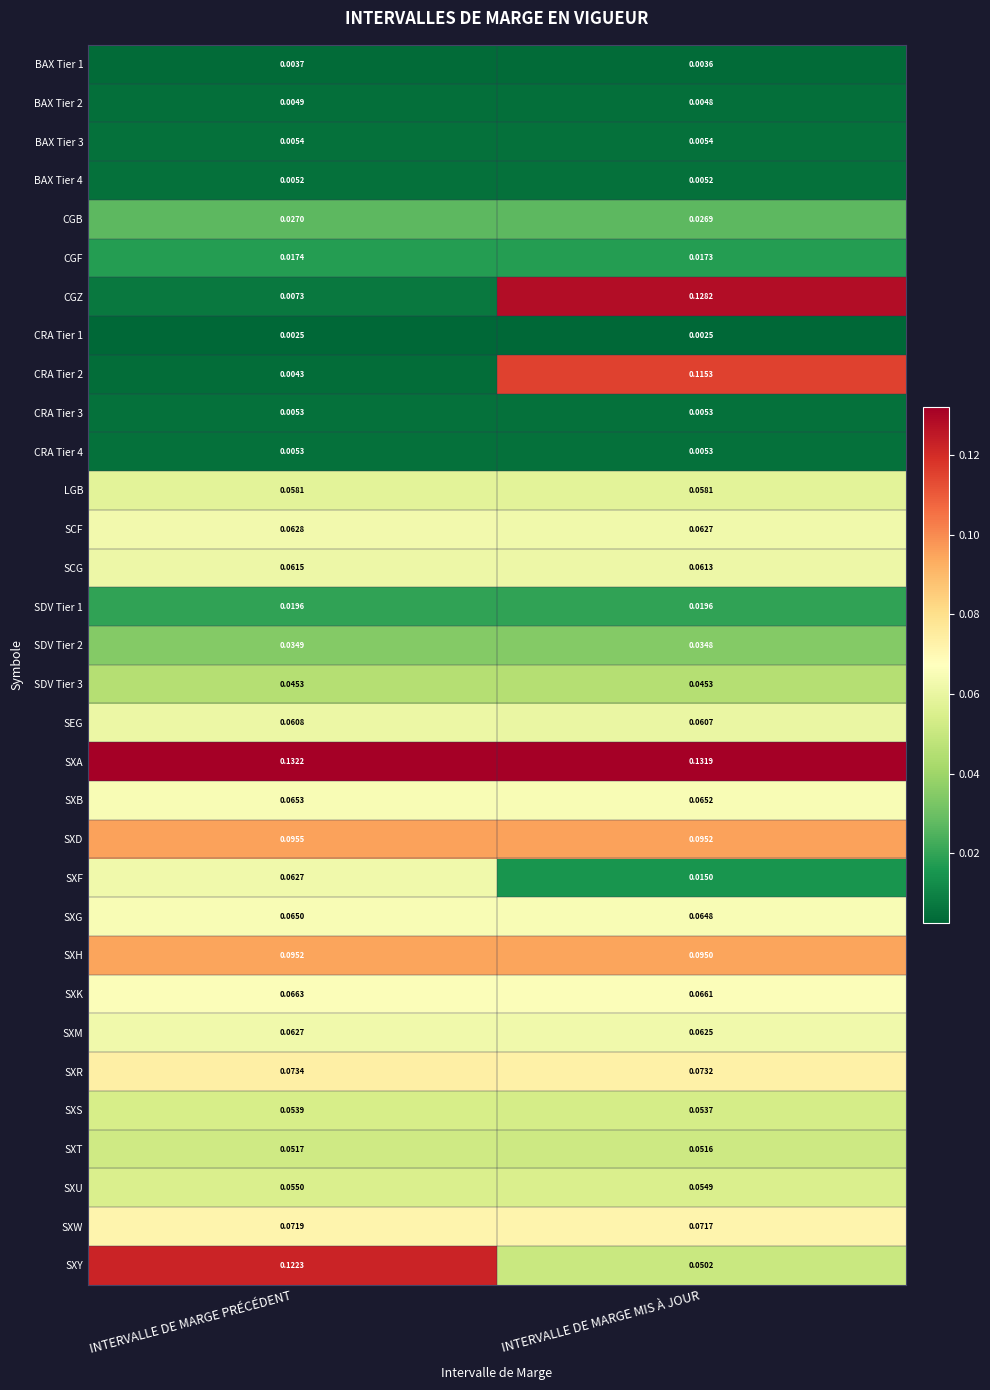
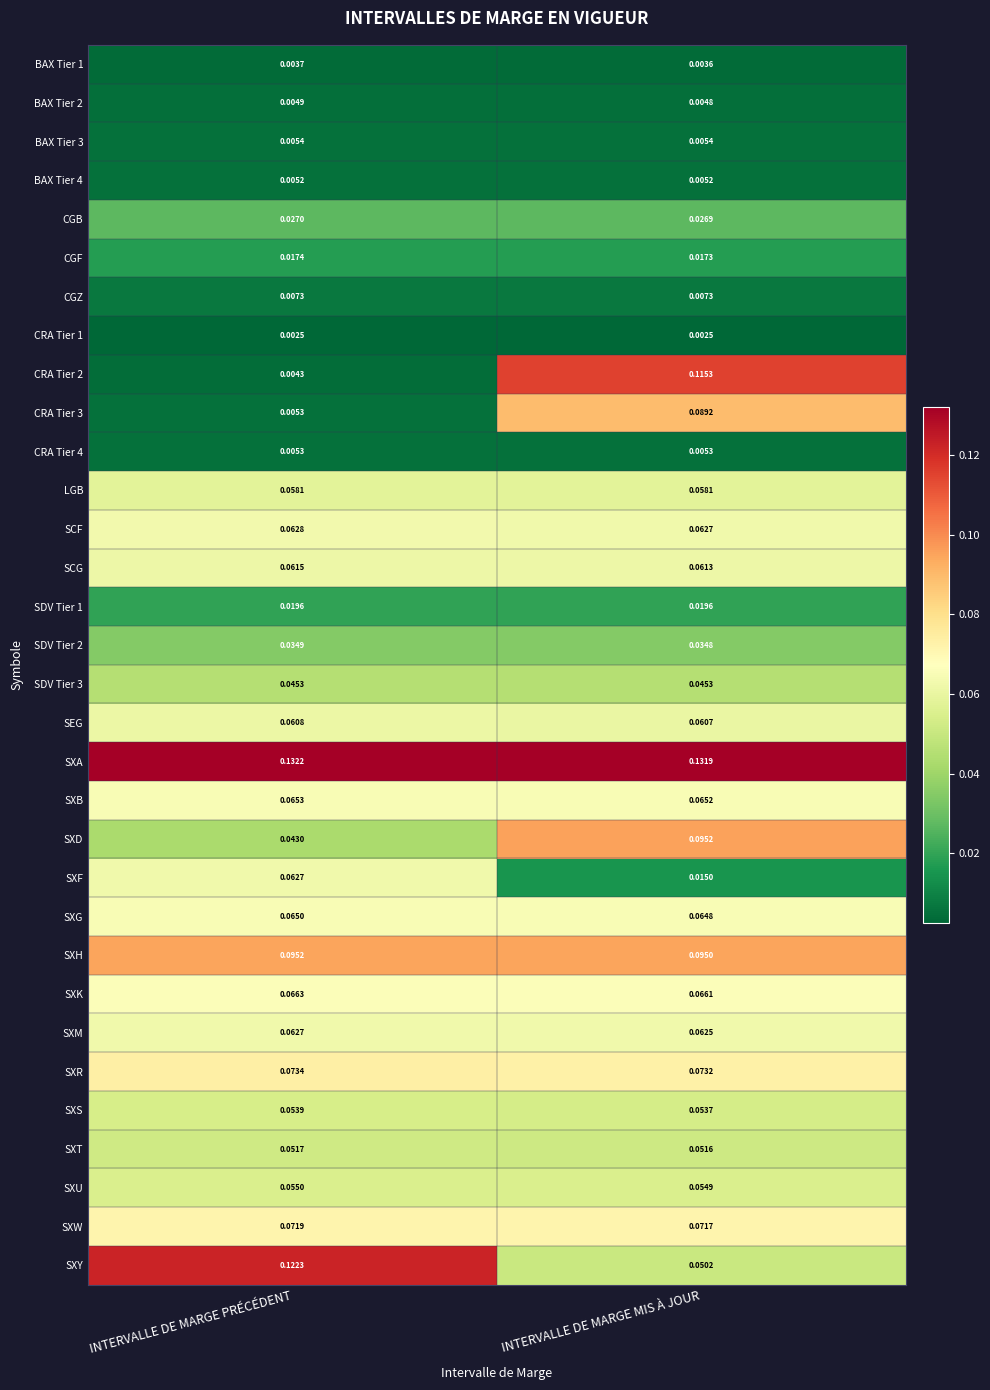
  {
    "BAX Tier 1": {
      "INTERVALLE DE MARGE PRÉCÉDENT": 0.0037,
      "INTERVALLE DE MARGE MIS À JOUR": 0.0036
    },
    "BAX Tier 2": {
      "INTERVALLE DE MARGE PRÉCÉDENT": 0.0049,
      "INTERVALLE DE MARGE MIS À JOUR": 0.0048
    },
    "BAX Tier 3": {
      "INTERVALLE DE MARGE PRÉCÉDENT": 0.0054,
      "INTERVALLE DE MARGE MIS À JOUR": 0.0054
    },
    "BAX Tier 4": {
      "INTERVALLE DE MARGE PRÉCÉDENT": 0.0052,
      "INTERVALLE DE MARGE MIS À JOUR": 0.0052
    },
    "CGB": {
      "INTERVALLE DE MARGE PRÉCÉDENT": 0.0270,
      "INTERVALLE DE MARGE MIS À JOUR": 0.0269
    },
    "CGF": {
      "INTERVALLE DE MARGE PRÉCÉDENT": 0.0174,
      "INTERVALLE DE MARGE MIS À JOUR": 0.0173
    },
    "CGZ": {
      "INTERVALLE DE MARGE PRÉCÉDENT": 0.0073,
-     "INTERVALLE DE MARGE MIS À JOUR": 0.1282
+     "INTERVALLE DE MARGE MIS À JOUR": 0.0073
    },
    "CRA Tier 1": {
      "INTERVALLE DE MARGE PRÉCÉDENT": 0.0025,
      "INTERVALLE DE MARGE MIS À JOUR": 0.0025
    },
    "CRA Tier 2": {
      "INTERVALLE DE MARGE PRÉCÉDENT": 0.0043,
      "INTERVALLE DE MARGE MIS À JOUR": 0.1153
    },
    "CRA Tier 3": {
      "INTERVALLE DE MARGE PRÉCÉDENT": 0.0053,
-     "INTERVALLE DE MARGE MIS À JOUR": 0.0053
+     "INTERVALLE DE MARGE MIS À JOUR": 0.0892
    },
    "CRA Tier 4": {
      "INTERVALLE DE MARGE PRÉCÉDENT": 0.0053,
      "INTERVALLE DE MARGE MIS À JOUR": 0.0053
    },
    "LGB": {
      "INTERVALLE DE MARGE PRÉCÉDENT": 0.0581,
      "INTERVALLE DE MARGE MIS À JOUR": 0.0581
    },
    "SCF": {
      "INTERVALLE DE MARGE PRÉCÉDENT": 0.0628,
      "INTERVALLE DE MARGE MIS À JOUR": 0.0627
    },
    "SCG": {
      "INTERVALLE DE MARGE PRÉCÉDENT": 0.0615,
      "INTERVALLE DE MARGE MIS À JOUR": 0.0613
    },
    "SDV Tier 1": {
      "INTERVALLE DE MARGE PRÉCÉDENT": 0.0196,
      "INTERVALLE DE MARGE MIS À JOUR": 0.0196
    },
    "SDV Tier 2": {
      "INTERVALLE DE MARGE PRÉCÉDENT": 0.0349,
      "INTERVALLE DE MARGE MIS À JOUR": 0.0348
    },
    "SDV Tier 3": {
      "INTERVALLE DE MARGE PRÉCÉDENT": 0.0453,
      "INTERVALLE DE MARGE MIS À JOUR": 0.0453
    },
    "SEG": {
      "INTERVALLE DE MARGE PRÉCÉDENT": 0.0608,
      "INTERVALLE DE MARGE MIS À JOUR": 0.0607
    },
    "SXA": {
      "INTERVALLE DE MARGE PRÉCÉDENT": 0.1322,
      "INTERVALLE DE MARGE MIS À JOUR": 0.1319
    },
    "SXB": {
      "INTERVALLE DE MARGE PRÉCÉDENT": 0.0653,
      "INTERVALLE DE MARGE MIS À JOUR": 0.0652
    },
    "SXD": {
-     "INTERVALLE DE MARGE PRÉCÉDENT": 0.0955,
+     "INTERVALLE DE MARGE PRÉCÉDENT": 0.0430,
      "INTERVALLE DE MARGE MIS À JOUR": 0.0952
    },
    "SXF": {
      "INTERVALLE DE MARGE PRÉCÉDENT": 0.0627,
      "INTERVALLE DE MARGE MIS À JOUR": 0.0150
    },
    "SXG": {
      "INTERVALLE DE MARGE PRÉCÉDENT": 0.0650,
      "INTERVALLE DE MARGE MIS À JOUR": 0.0648
    },
    "SXH": {
      "INTERVALLE DE MARGE PRÉCÉDENT": 0.0952,
      "INTERVALLE DE MARGE MIS À JOUR": 0.0950
    },
    "SXK": {
      "INTERVALLE DE MARGE PRÉCÉDENT": 0.0663,
      "INTERVALLE DE MARGE MIS À JOUR": 0.0661
    },
    "SXM": {
      "INTERVALLE DE MARGE PRÉCÉDENT": 0.0627,
      "INTERVALLE DE MARGE MIS À JOUR": 0.0625
    },
    "SXR": {
      "INTERVALLE DE MARGE PRÉCÉDENT": 0.0734,
      "INTERVALLE DE MARGE MIS À JOUR": 0.0732
    },
    "SXS": {
      "INTERVALLE DE MARGE PRÉCÉDENT": 0.0539,
      "INTERVALLE DE MARGE MIS À JOUR": 0.0537
    },
    "SXT": {
      "INTERVALLE DE MARGE PRÉCÉDENT": 0.0517,
      "INTERVALLE DE MARGE MIS À JOUR": 0.0516
    },
    "SXU": {
      "INTERVALLE DE MARGE PRÉCÉDENT": 0.0550,
      "INTERVALLE DE MARGE MIS À JOUR": 0.0549
    },
    "SXW": {
      "INTERVALLE DE MARGE PRÉCÉDENT": 0.0719,
      "INTERVALLE DE MARGE MIS À JOUR": 0.0717
    },
    "SXY": {
      "INTERVALLE DE MARGE PRÉCÉDENT": 0.1223,
      "INTERVALLE DE MARGE MIS À JOUR": 0.0502
    }
  }
